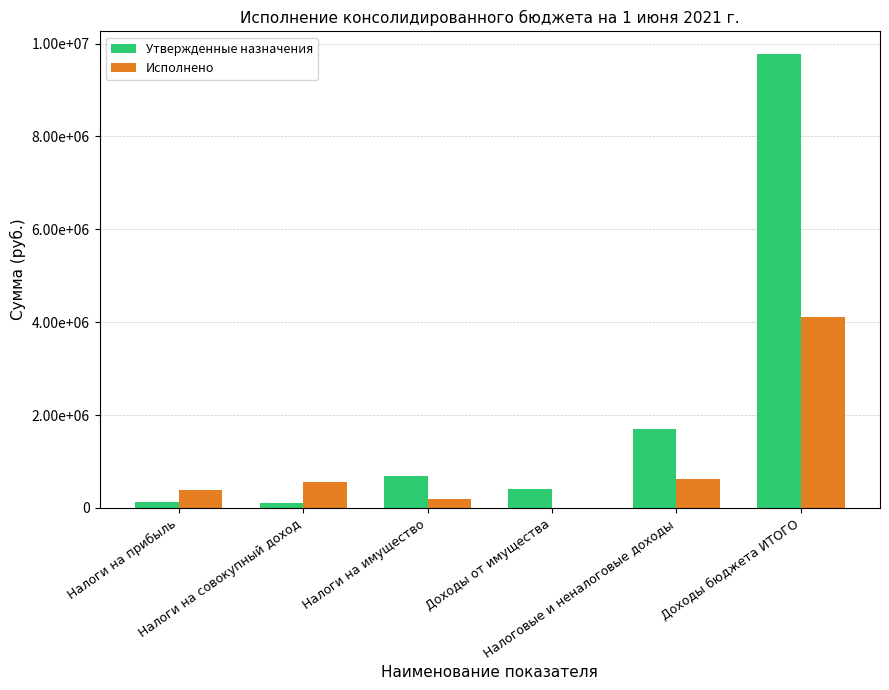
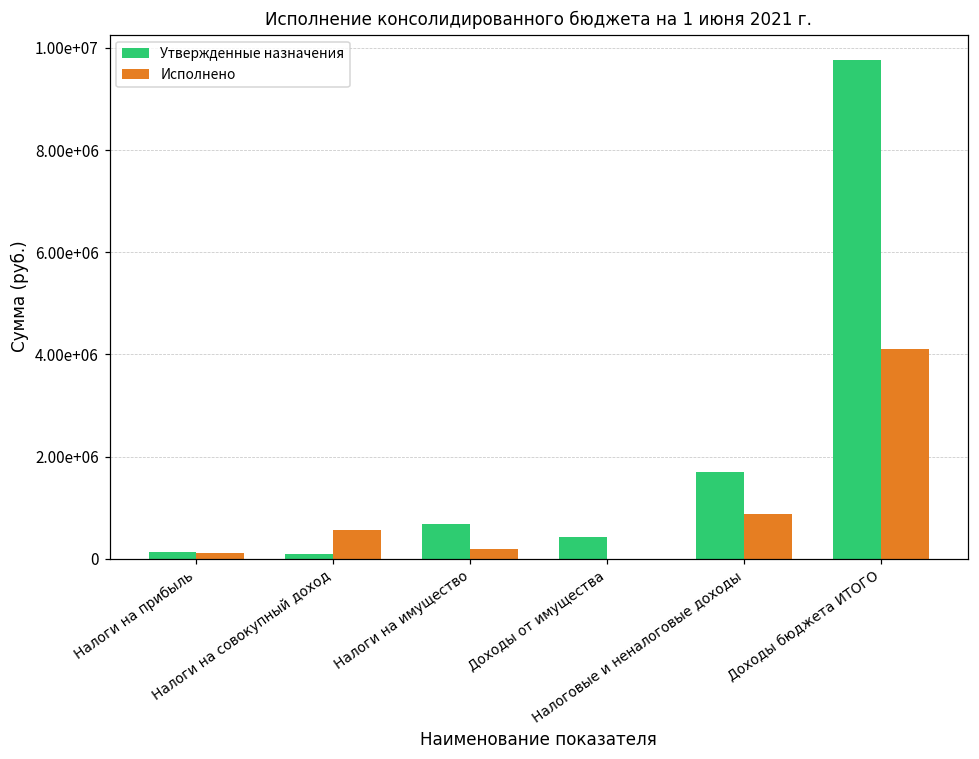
  {
    "Утвержденные назначения": {
      "Налоги на прибыль": 100000,
      "Налоги на совокупный доход": 100000,
      "Налоги на имущество": 700000,
      "Доходы от имущества": 400000,
      "Налоговые и неналоговые доходы": 1700000,
      "Доходы бюджета ИТОГО": 9800000
    },
    "Исполнено": {
-     "Налоги на прибыль": 400000,
+     "Налоги на прибыль": 100000,
      "Налоги на совокупный доход": 600000,
      "Налоги на имущество": 200000,
      "Доходы от имущества": 0,
-     "Налоговые и неналоговые доходы": 600000,
+     "Налоговые и неналоговые доходы": 900000,
      "Доходы бюджета ИТОГО": 4100000
    }
  }
